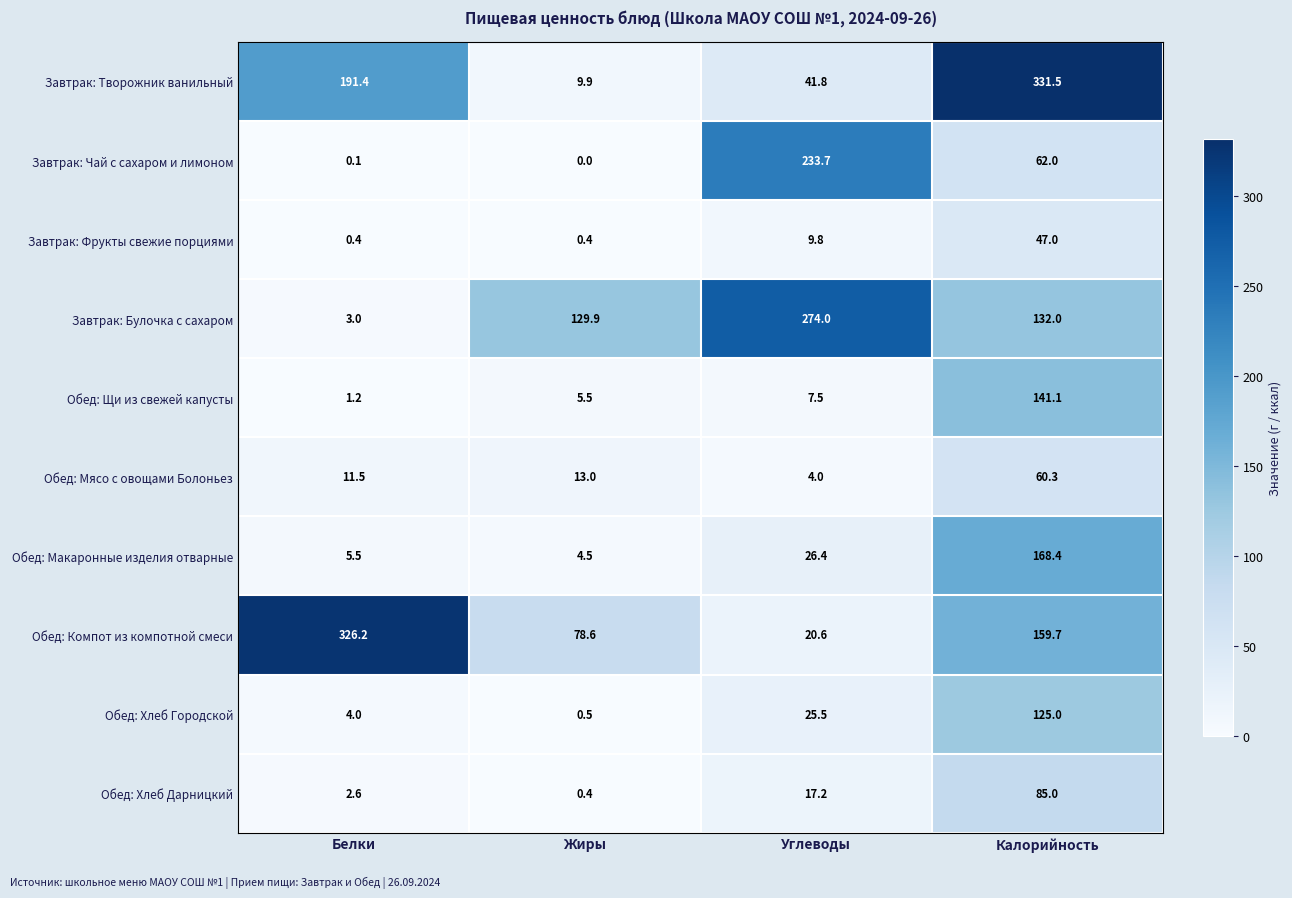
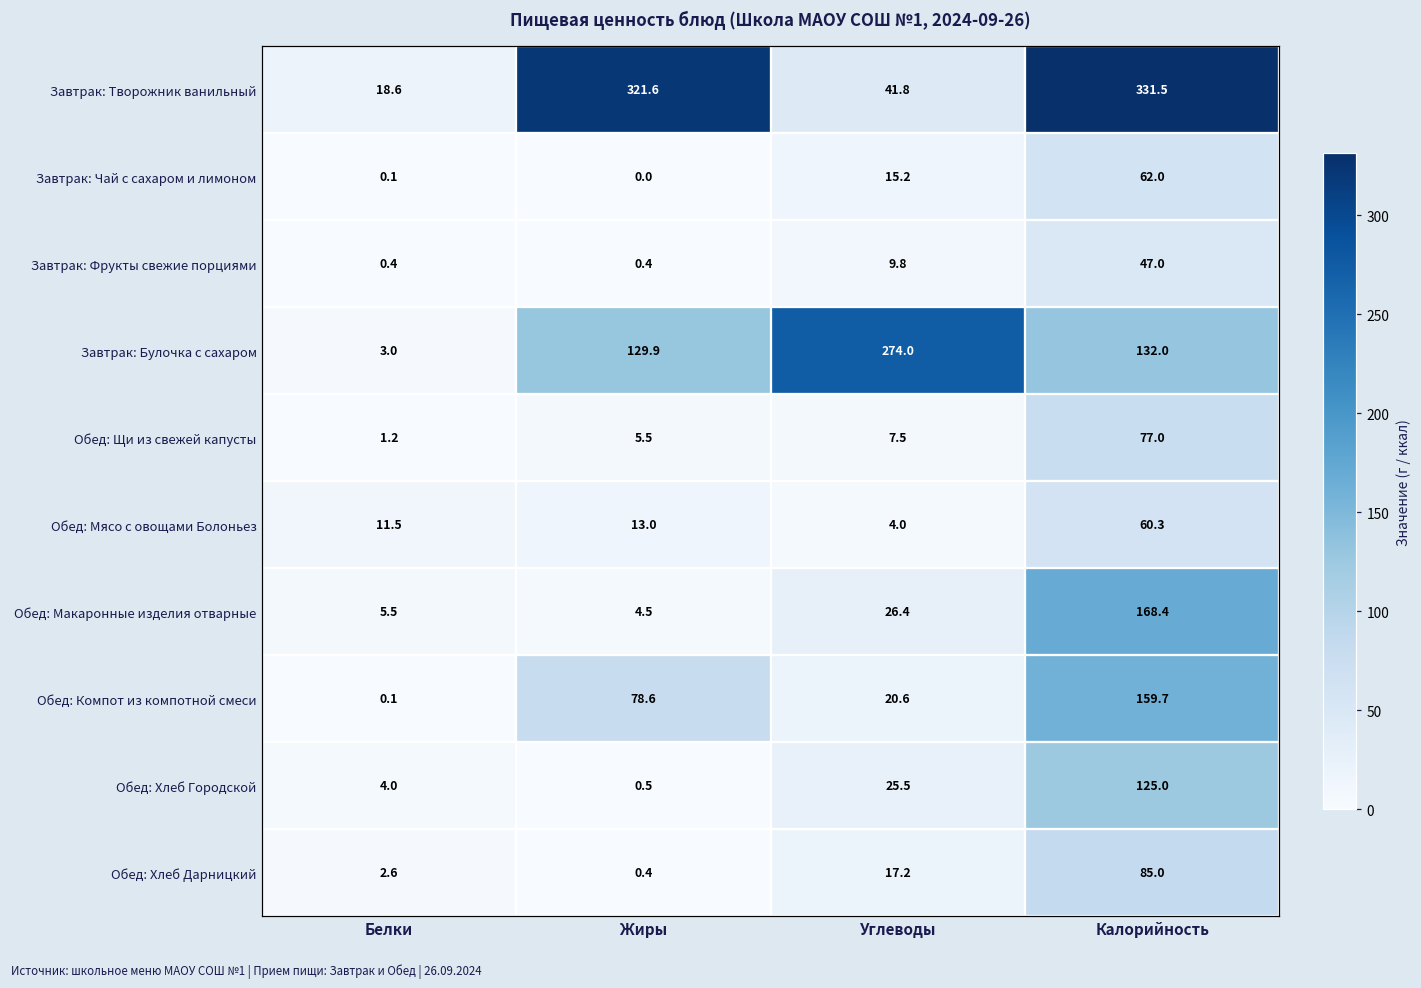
  {
    "Завтрак: Творожник ванильный": {
-     "Белки": 191.4,
-     "Жиры": 9.9,
+     "Белки": 18.6,
+     "Жиры": 321.6,
      "Углеводы": 41.8,
      "Калорийность": 331.5
    },
    "Завтрак: Чай с сахаром и лимоном": {
      "Белки": 0.1,
      "Жиры": 0.0,
-     "Углеводы": 233.7,
+     "Углеводы": 15.2,
      "Калорийность": 62.0
    },
    "Завтрак: Фрукты свежие порциями": {
      "Белки": 0.4,
      "Жиры": 0.4,
      "Углеводы": 9.8,
      "Калорийность": 47.0
    },
    "Завтрак: Булочка с сахаром": {
      "Белки": 3.0,
      "Жиры": 129.9,
      "Углеводы": 274.0,
      "Калорийность": 132.0
    },
    "Обед: Щи из свежей капусты": {
      "Белки": 1.2,
      "Жиры": 5.5,
      "Углеводы": 7.5,
-     "Калорийность": 141.1
+     "Калорийность": 77.0
    },
    "Обед: Мясо с овощами Болоньез": {
      "Белки": 11.5,
      "Жиры": 13.0,
      "Углеводы": 4.0,
      "Калорийность": 60.3
    },
    "Обед: Макаронные изделия отварные": {
      "Белки": 5.5,
      "Жиры": 4.5,
      "Углеводы": 26.4,
      "Калорийность": 168.4
    },
    "Обед: Компот из компотной смеси": {
-     "Белки": 326.2,
+     "Белки": 0.1,
      "Жиры": 78.6,
      "Углеводы": 20.6,
      "Калорийность": 159.7
    },
    "Обед: Хлеб Городской": {
      "Белки": 4.0,
      "Жиры": 0.5,
      "Углеводы": 25.5,
      "Калорийность": 125.0
    },
    "Обед: Хлеб Дарницкий": {
      "Белки": 2.6,
      "Жиры": 0.4,
      "Углеводы": 17.2,
      "Калорийность": 85.0
    }
  }
